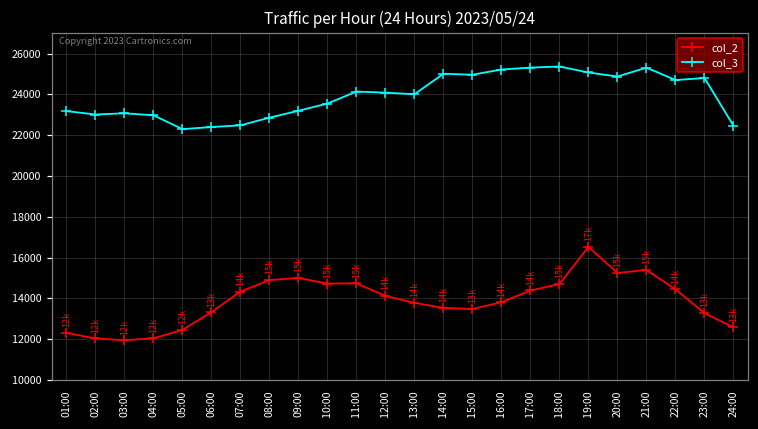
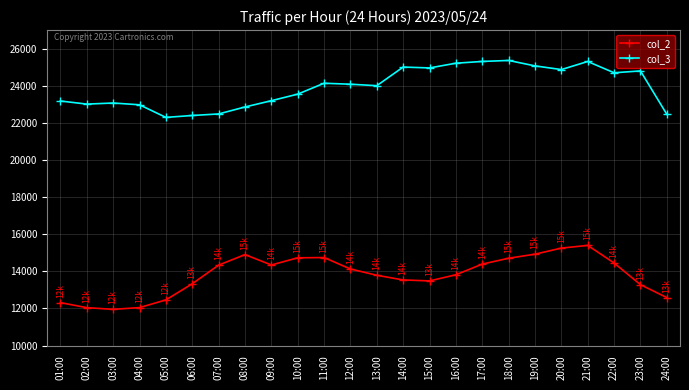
  {
    "col_2": {
      "01:00": "12k",
      "02:00": "12k",
      "03:00": "12k",
      "04:00": "12k",
      "05:00": "12k",
      "06:00": "13k",
      "07:00": "14k",
      "08:00": "15k",
-     "09:00": "15k",
+     "09:00": "14k",
      "10:00": "15k",
      "11:00": "15k",
      "12:00": "14k",
      "13:00": "14k",
      "14:00": "14k",
      "15:00": "13k",
      "16:00": "14k",
      "17:00": "14k",
      "18:00": "15k",
-     "19:00": "17k",
+     "19:00": "15k",
      "20:00": "15k",
      "21:00": "15k",
      "22:00": "14k",
      "23:00": "13k",
      "24:00": "13k"
    },
    "col_3": {
      "01:00": "23200",
      "02:00": "23000",
      "03:00": "23100",
      "04:00": "23000",
      "05:00": "22300",
      "06:00": "22400",
      "07:00": "22500",
      "08:00": "22900",
      "09:00": "23200",
      "10:00": "23500",
      "11:00": "24100",
      "12:00": "24100",
      "13:00": "24000",
      "14:00": "25000",
      "15:00": "25000",
      "16:00": "25200",
      "17:00": "25300",
      "18:00": "25400",
      "19:00": "25100",
      "20:00": "24900",
      "21:00": "25300",
      "22:00": "24700",
      "23:00": "24800",
      "24:00": "22500"
    }
  }
